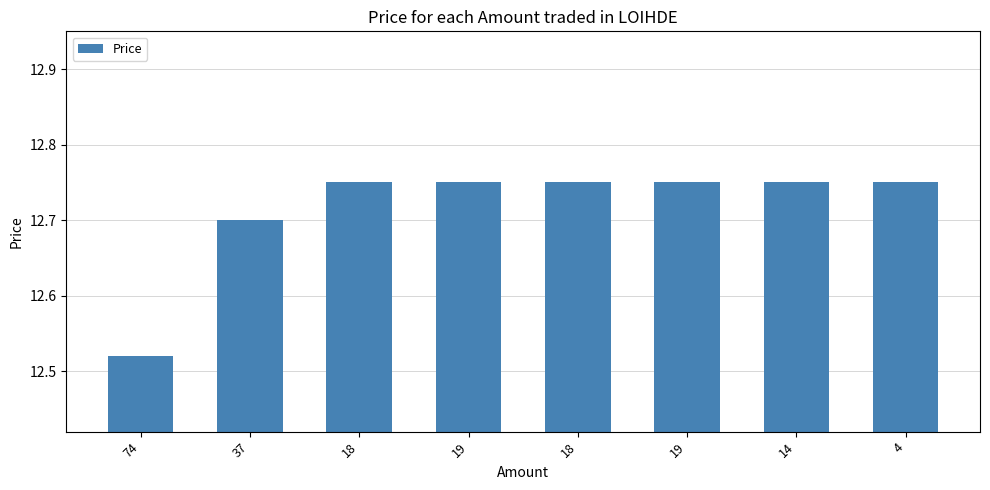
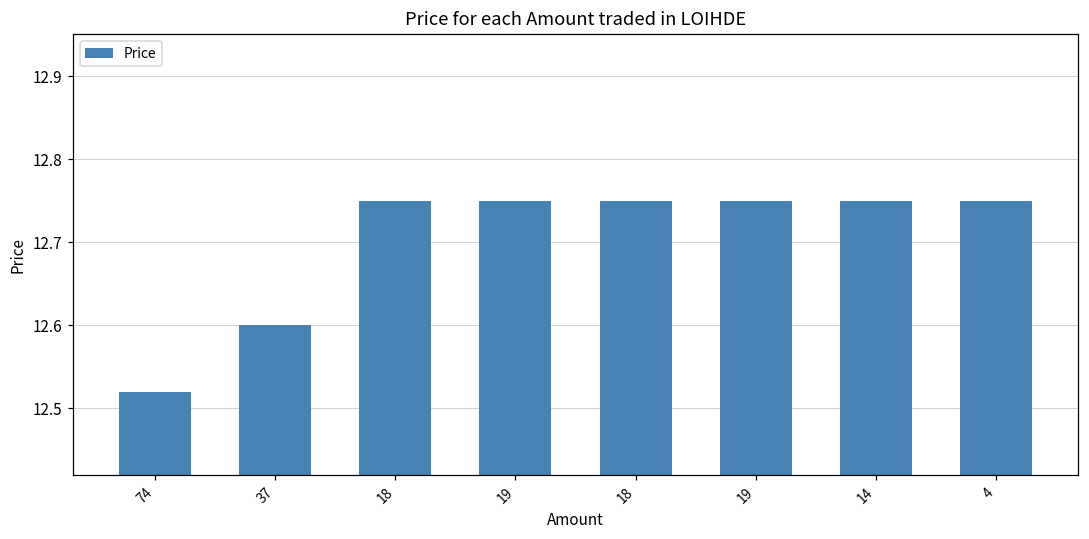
  {
    "74": 12.52,
-   "37": 12.7,
+   "37": 12.6,
    "14": 12.75,
    "4": 12.75
  }
